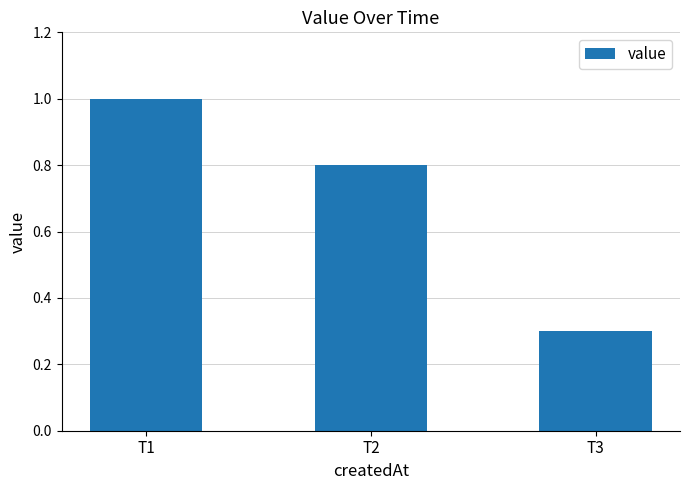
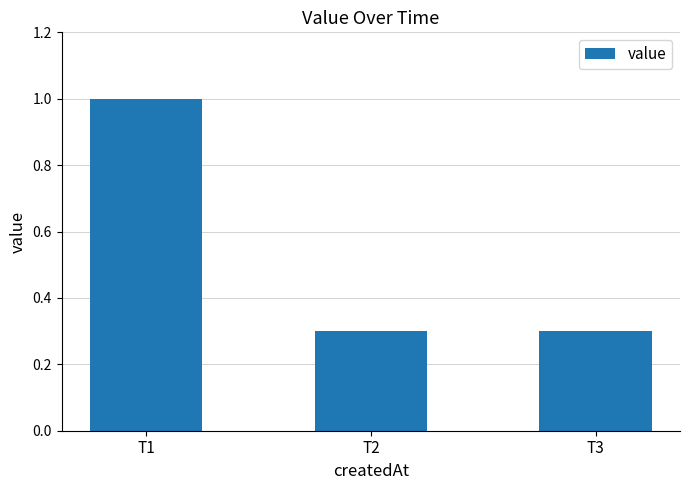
  {
    "T1": 1.0,
-   "T2": 0.8,
+   "T2": 0.3,
    "T3": 0.3
  }
